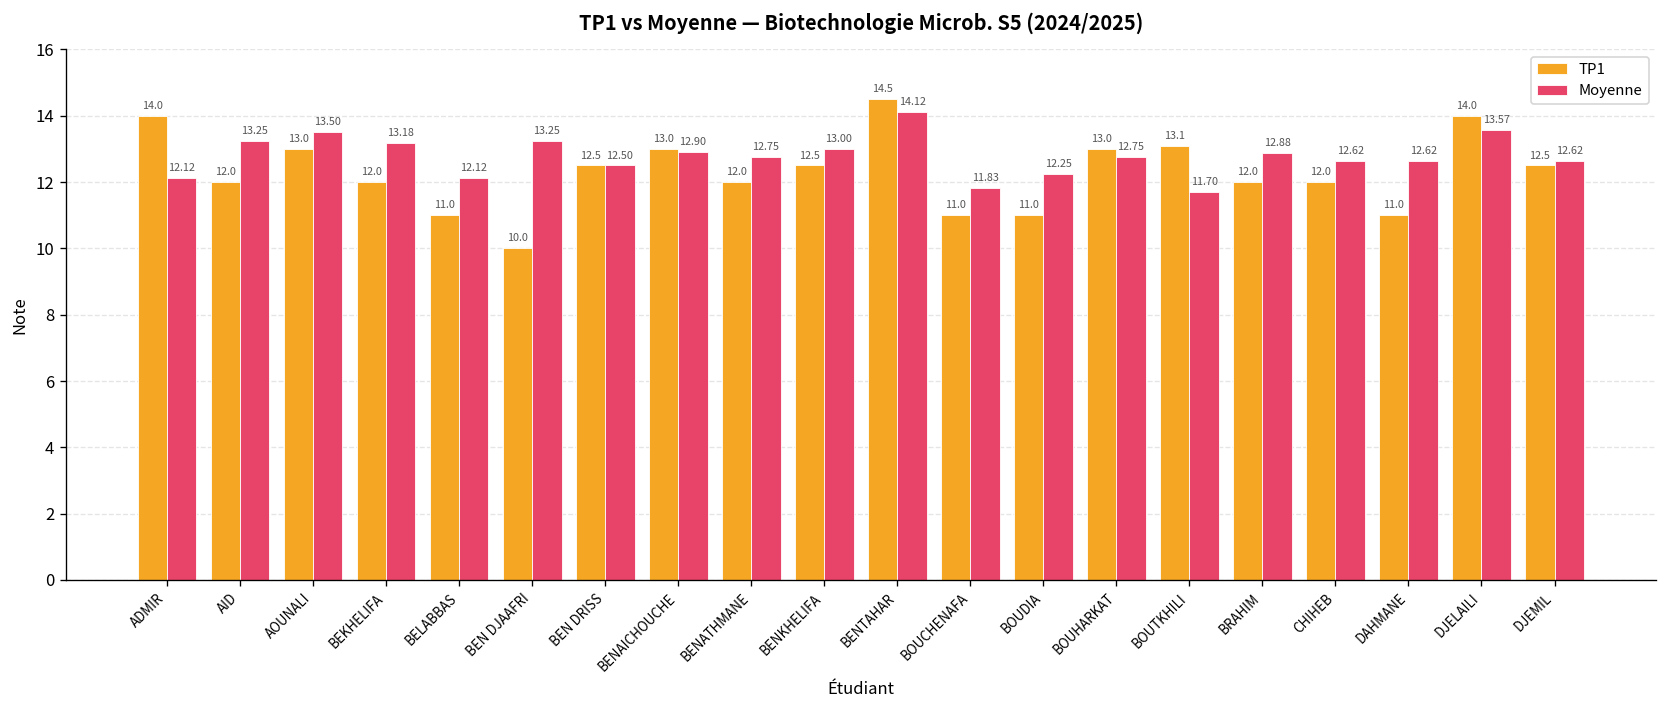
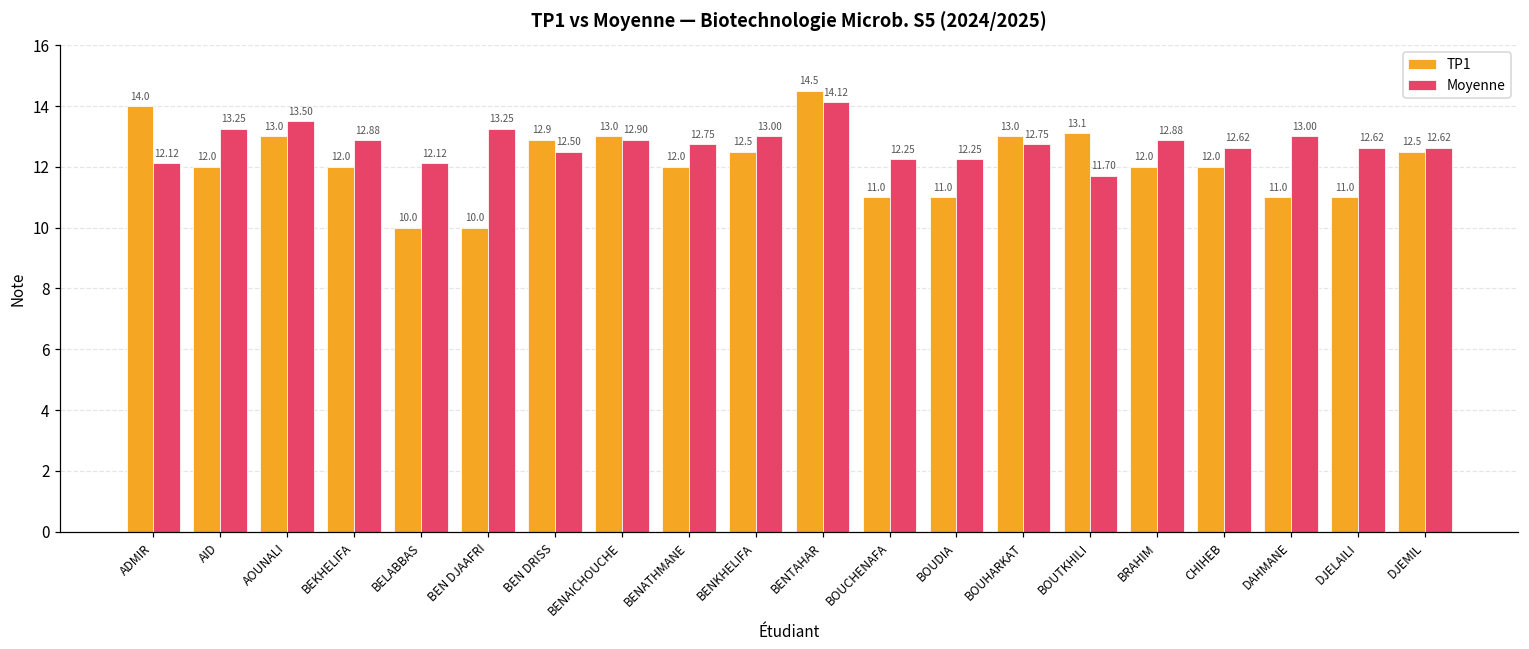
  {
    "TP1": {
      "ADMIR": 14.0,
      "AID": 12.0,
      "AOUNALI": 13.0,
      "BEKHELIFA": 12.0,
-     "BELABBAS": 11.0,
+     "BELABBAS": 10.0,
      "BEN DJAAFRI": 10.0,
-     "BEN DRISS": 12.5,
+     "BEN DRISS": 12.9,
      "BENAICHOUCHE": 13.0,
      "BENATHMANE": 12.0,
      "BENKHELIFA": 12.5,
      "BENTAHAR": 14.5,
      "BOUCHENAFA": 11.0,
      "BOUDIA": 11.0,
      "BOUHARKAT": 13.0,
      "BOUTKHILI": 13.1,
      "BRAHIM": 12.0,
      "CHIHEB": 12.0,
      "DAHMANE": 11.0,
-     "DJELAILI": 14.0,
+     "DJELAILI": 11.0,
      "DJEMIL": 12.5
    },
    "Moyenne": {
      "ADMIR": 12.12,
      "AID": 13.25,
      "AOUNALI": 13.50,
-     "BEKHELIFA": 13.18,
+     "BEKHELIFA": 12.88,
      "BELABBAS": 12.12,
      "BEN DJAAFRI": 13.25,
      "BEN DRISS": 12.50,
      "BENAICHOUCHE": 12.90,
      "BENATHMANE": 12.75,
      "BENKHELIFA": 13.00,
      "BENTAHAR": 14.12,
-     "BOUCHENAFA": 11.83,
+     "BOUCHENAFA": 12.25,
      "BOUDIA": 12.25,
      "BOUHARKAT": 12.75,
      "BOUTKHILI": 11.70,
      "BRAHIM": 12.88,
      "CHIHEB": 12.62,
-     "DAHMANE": 12.62,
-     "DJELAILI": 13.57,
+     "DAHMANE": 13.00,
+     "DJELAILI": 12.62,
      "DJEMIL": 12.62
    }
  }
